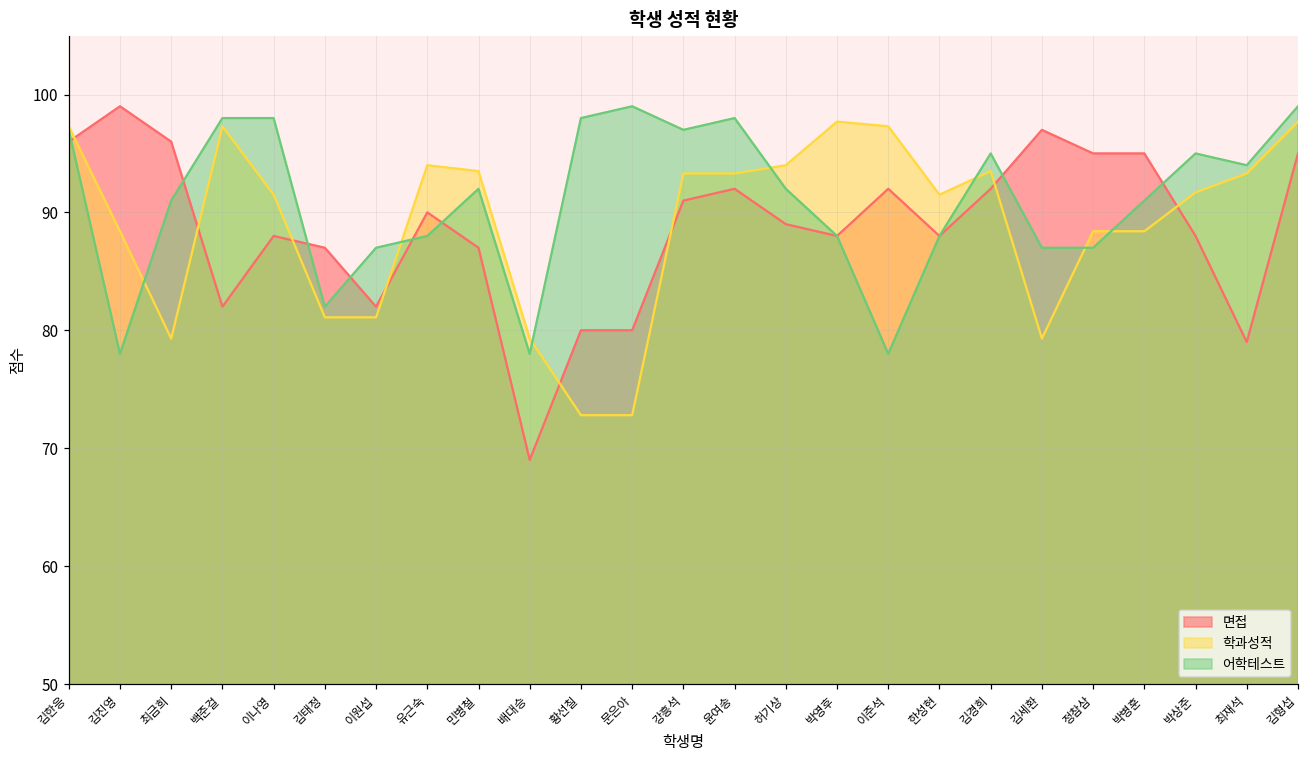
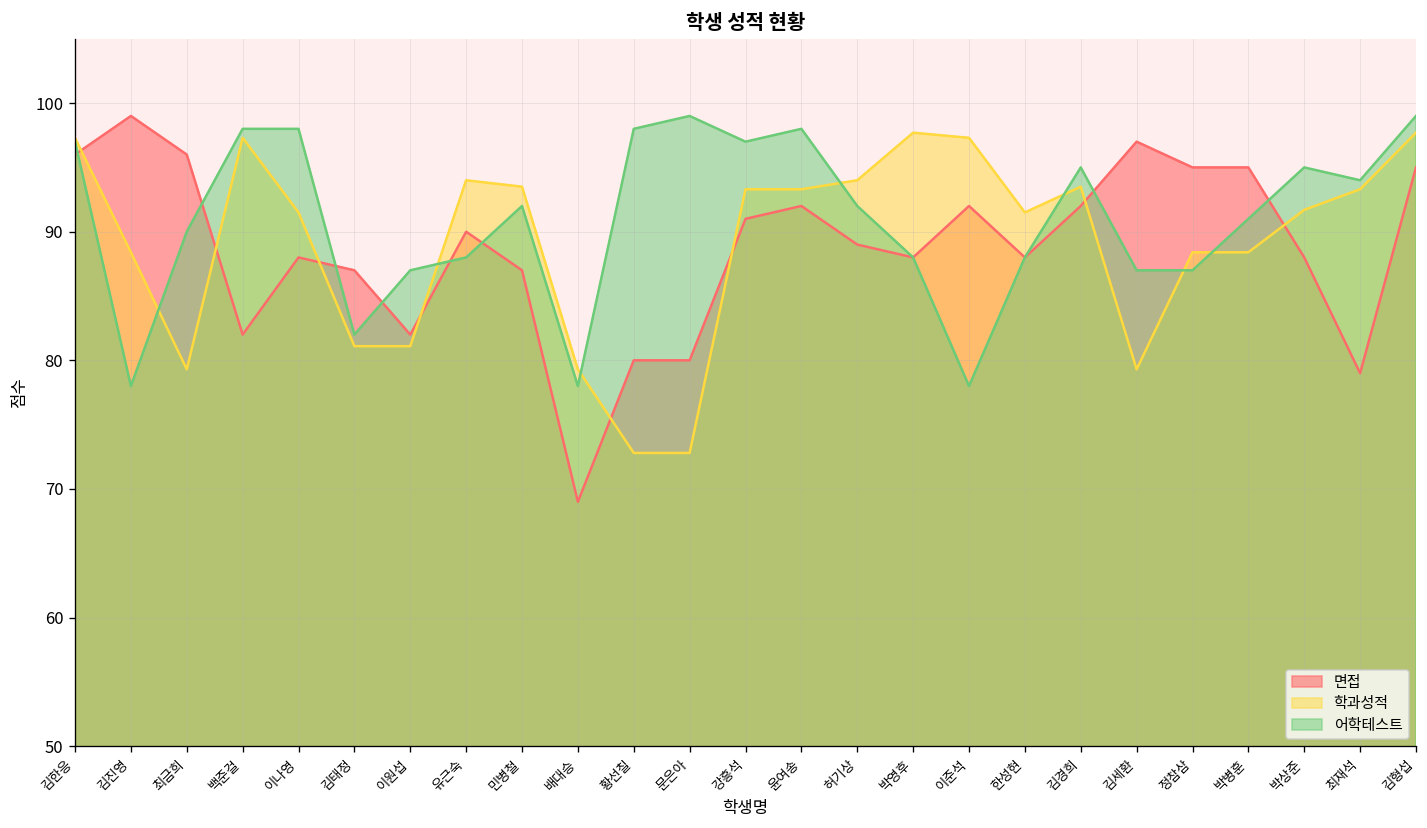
  {
    "면접": {
      "김한응": 96,
      "김진영": 99,
      "최금희": 96,
      "백준걸": 82,
      "이나영": 88,
      "김태정": 87,
      "이원섭": 82,
      "유근숙": 90,
      "민병철": 87,
      "배대승": 69,
      "황선칠": 80,
      "문은아": 80,
      "강흥석": 91,
      "윤여송": 92,
      "허기상": 89,
      "이준석": 92,
      "김경희": 92,
      "김세환": 97,
      "정참삼": 95,
      "박병훈": 95,
      "박상준": 88,
      "최재석": 79,
      "김형섭": 95
    },
    "학과성적": {
      "김한응": 97.3,
      "김진영": 88.4,
      "최금희": 79.3,
      "백준걸": 97.3,
      "이나영": 91.5,
      "김태정": 81,
      "이원섭": 81,
      "유근숙": 94,
      "민병철": 93.5,
      "배대승": 79.3,
      "황선칠": 73,
      "문은아": 73,
      "강흥석": 93.3,
      "윤여송": 93.3,
      "허기상": 94,
      "박영후": 97.7,
      "이준석": 97.3,
      "한성현": 91.5,
      "김경희": 93.5,
      "김세환": 79.3,
      "정참삼": 88.4,
      "박병훈": 88.4,
      "박상준": 91.7,
      "최재석": 93.3,
      "김형섭": 97.7
    },
    "어학테스트": {
      "김한응": 97,
      "김진영": 78,
-     "최금희": 91,
+     "최금희": 90,
      "백준걸": 98,
      "이나영": 98,
      "김태정": 82,
      "이원섭": 87,
      "유근숙": 88,
      "민병철": 92,
      "배대승": 78,
      "황선칠": 98,
      "문은아": 99,
      "강흥석": 97,
      "윤여송": 98,
      "허기상": 92,
      "이준석": 78,
      "김경희": 95,
      "김세환": 87,
      "정참삼": 87,
      "박병훈": 91,
      "박상준": 95,
      "최재석": 94,
      "김형섭": 99
    }
  }
